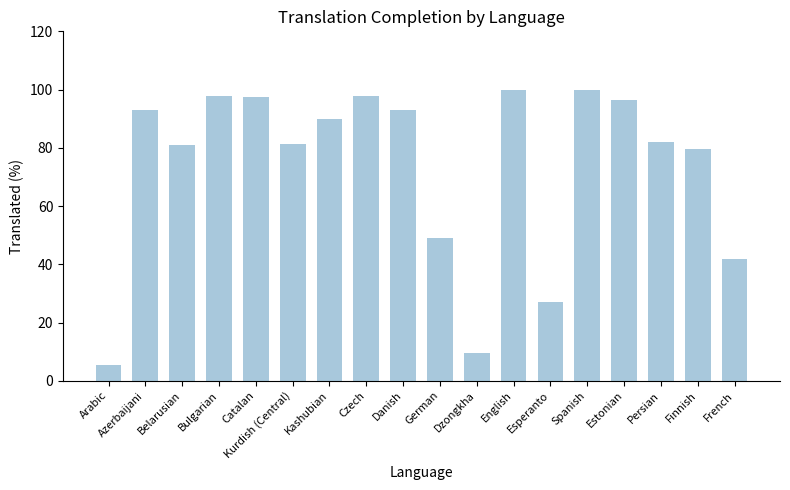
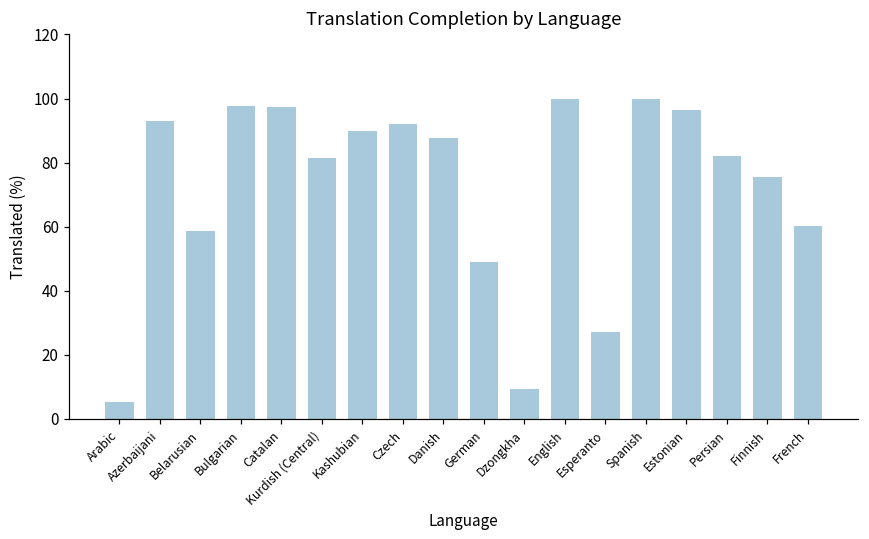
  {
    "Arabic": 5,
    "Azerbaijani": 93,
-   "Belarusian": 81,
+   "Belarusian": 59,
    "Bulgarian": 98,
    "Catalan": 97,
    "Kurdish (Central)": 81,
    "Kashubian": 90,
-   "Czech": 98,
-   "Danish": 93,
+   "Czech": 92,
+   "Danish": 88,
    "German": 49,
    "Dzongkha": 9,
    "English": 100,
    "Esperanto": 27,
    "Spanish": 100,
    "Estonian": 96,
    "Persian": 82,
-   "Finnish": 80,
-   "French": 42
+   "Finnish": 76,
+   "French": 60
  }
